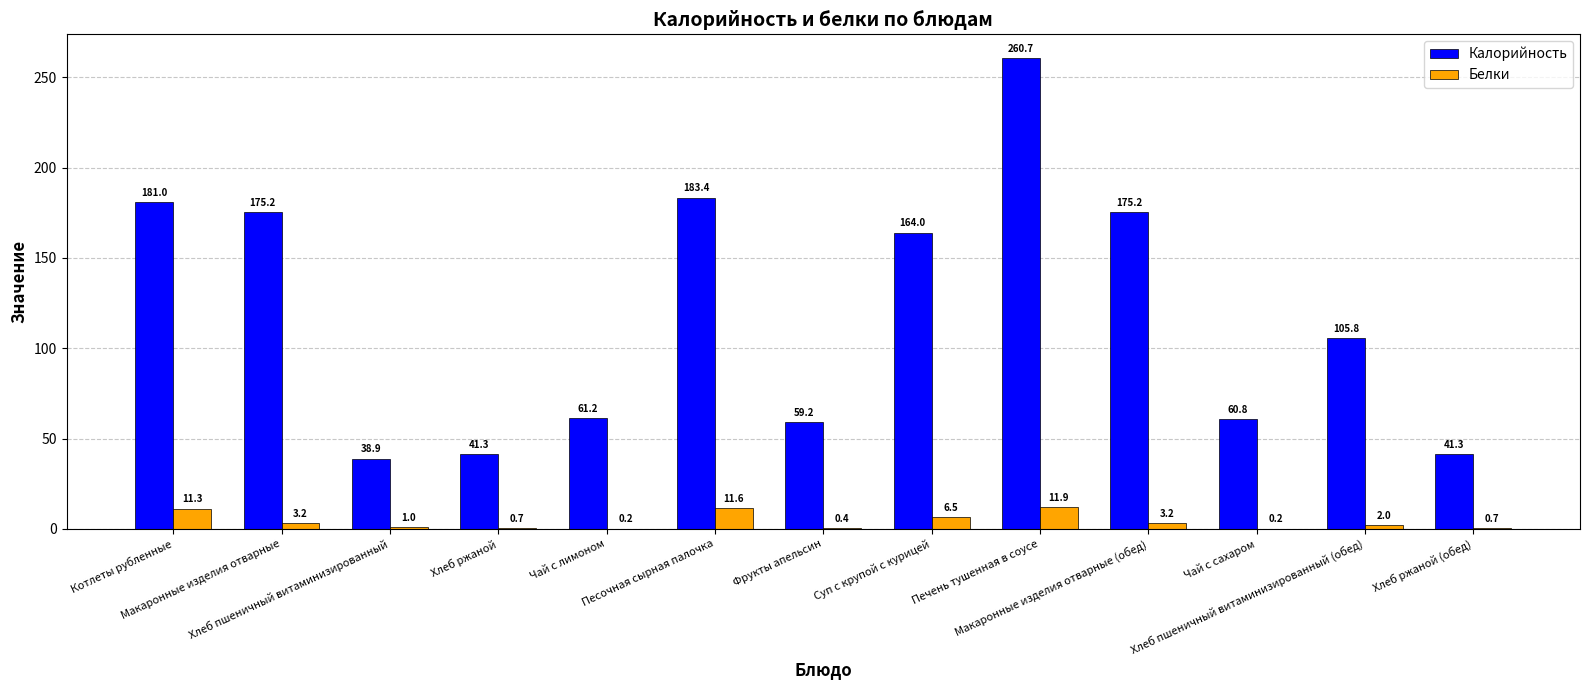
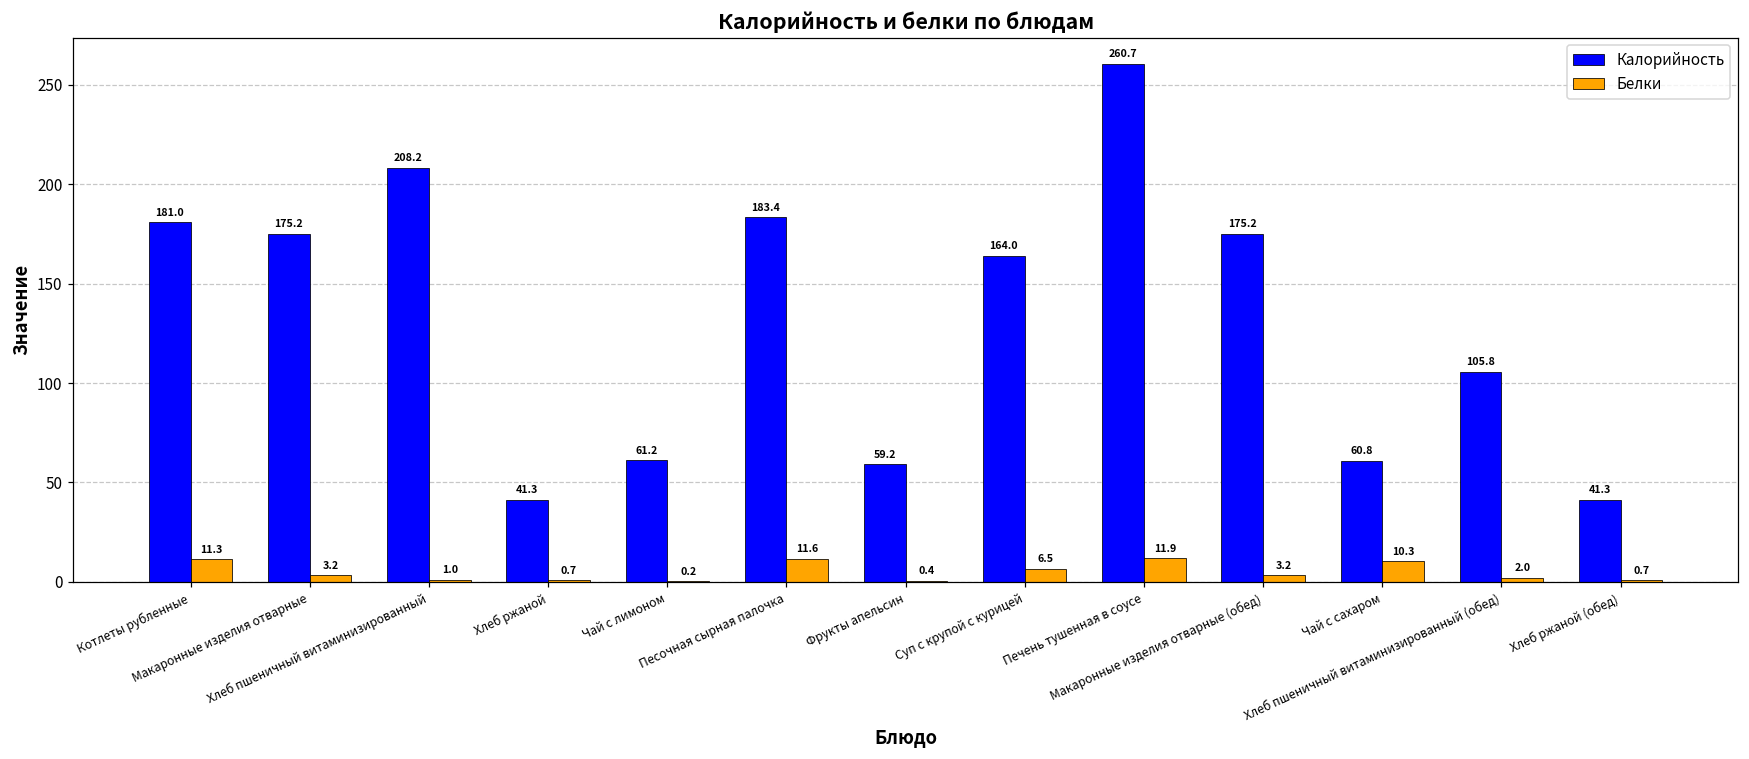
  {
    "Калорийность": {
      "Котлеты рубленные": 181.0,
      "Макаронные изделия отварные": 175.2,
-     "Хлеб пшеничный витаминизированный": 38.9,
+     "Хлеб пшеничный витаминизированный": 208.2,
      "Хлеб ржаной": 41.3,
      "Чай с лимоном": 61.2,
      "Песочная сырная палочка": 183.4,
      "Фрукты апельсин": 59.2,
      "Суп с крупой с курицей": 164.0,
      "Печень тушенная в соусе": 260.7,
      "Макаронные изделия отварные (обед)": 175.2,
      "Чай с сахаром": 60.8,
      "Хлеб пшеничный витаминизированный (обед)": 105.8,
      "Хлеб ржаной (обед)": 41.3
    },
    "Белки": {
      "Котлеты рубленные": 11.3,
      "Макаронные изделия отварные": 3.2,
      "Хлеб пшеничный витаминизированный": 1.0,
      "Хлеб ржаной": 0.7,
      "Чай с лимоном": 0.2,
      "Песочная сырная палочка": 11.6,
      "Фрукты апельсин": 0.4,
      "Суп с крупой с курицей": 6.5,
      "Печень тушенная в соусе": 11.9,
      "Макаронные изделия отварные (обед)": 3.2,
-     "Чай с сахаром": 0.2,
+     "Чай с сахаром": 10.3,
      "Хлеб пшеничный витаминизированный (обед)": 2.0,
      "Хлеб ржаной (обед)": 0.7
    }
  }
